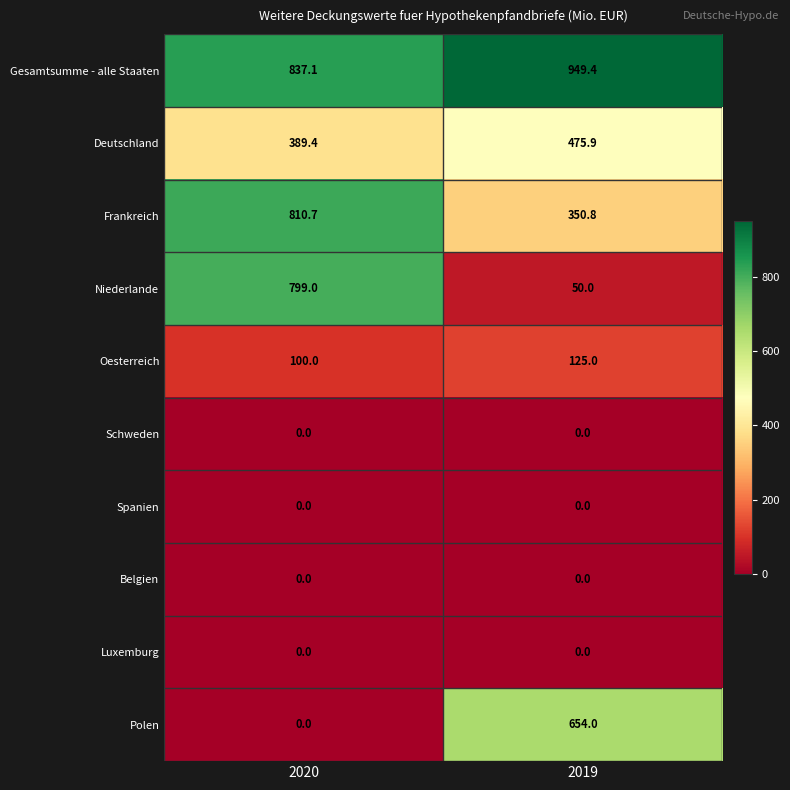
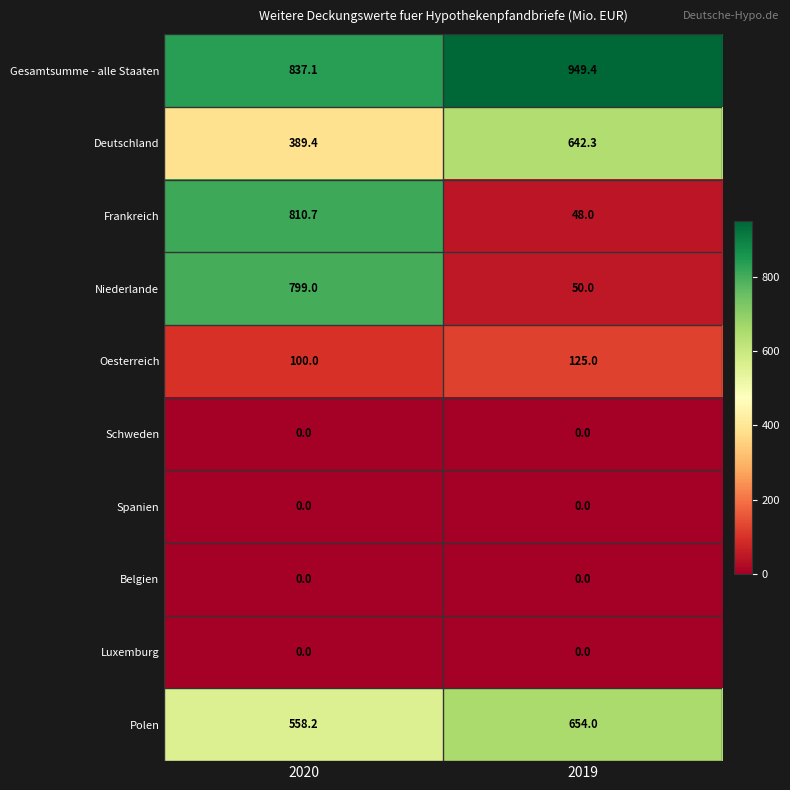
  {
    "Gesamtsumme - alle Staaten": {
      "2020": 837.1,
      "2019": 949.4
    },
    "Deutschland": {
      "2020": 389.4,
-     "2019": 475.9
+     "2019": 642.3
    },
    "Frankreich": {
      "2020": 810.7,
-     "2019": 350.8
+     "2019": 48.0
    },
    "Niederlande": {
      "2020": 799.0,
      "2019": 50.0
    },
    "Oesterreich": {
      "2020": 100.0,
      "2019": 125.0
    },
    "Schweden": {
      "2020": 0.0,
      "2019": 0.0
    },
    "Spanien": {
      "2020": 0.0,
      "2019": 0.0
    },
    "Belgien": {
      "2020": 0.0,
      "2019": 0.0
    },
    "Luxemburg": {
      "2020": 0.0,
      "2019": 0.0
    },
    "Polen": {
-     "2020": 0.0,
+     "2020": 558.2,
      "2019": 654.0
    }
  }
